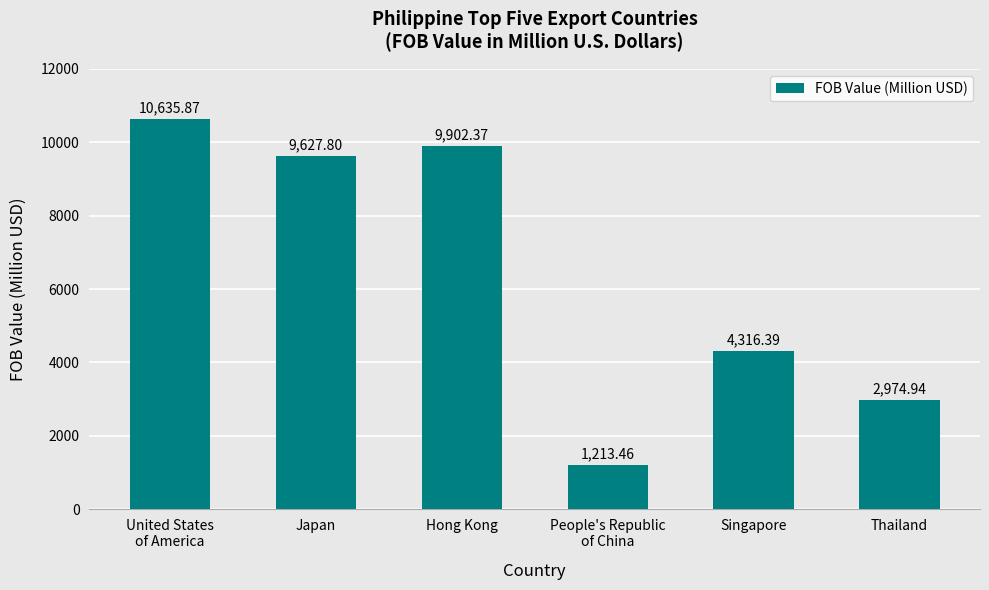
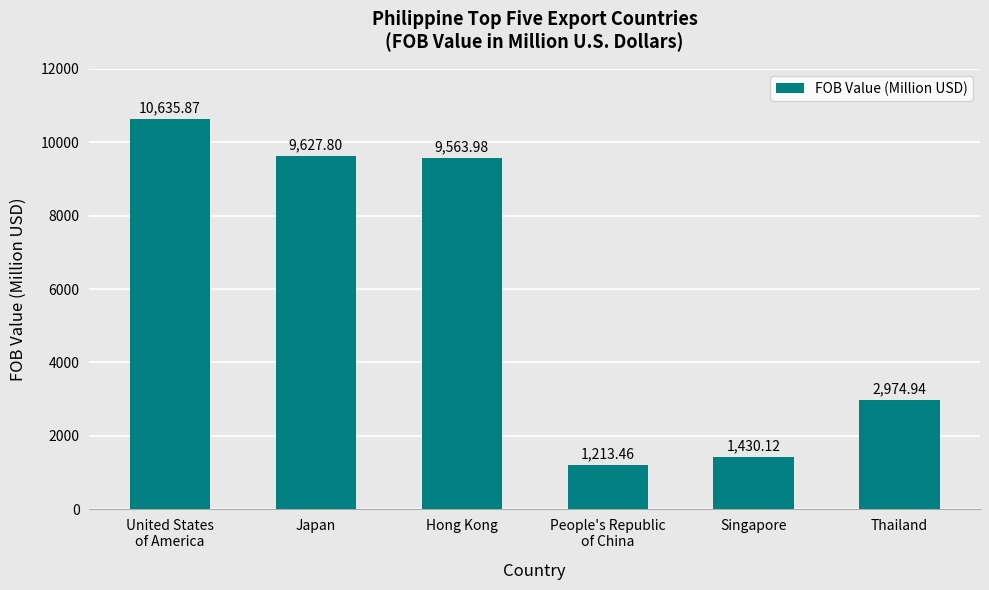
  {
    "United States of America": "10,635.87",
    "Japan": "9,627.80",
-   "Hong Kong": "9,902.37",
+   "Hong Kong": "9,563.98",
    "People's Republic of China": "1,213.46",
-   "Singapore": "4,316.39",
+   "Singapore": "1,430.12",
    "Thailand": "2,974.94"
  }
